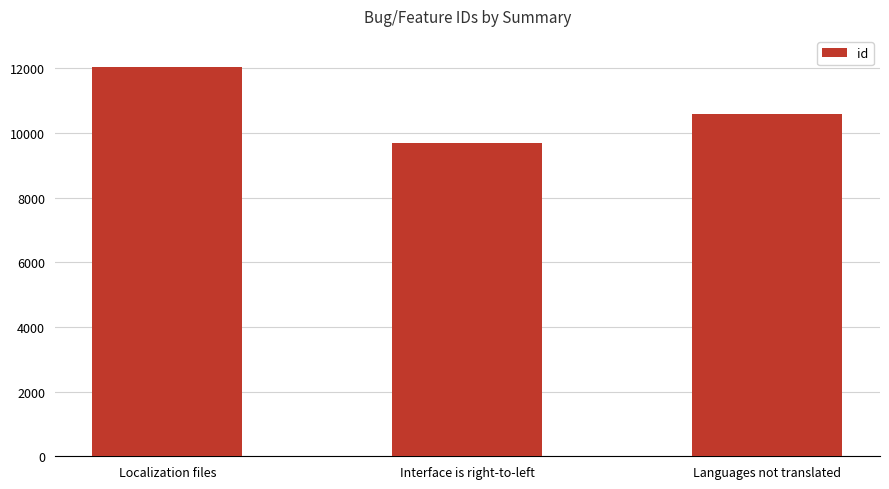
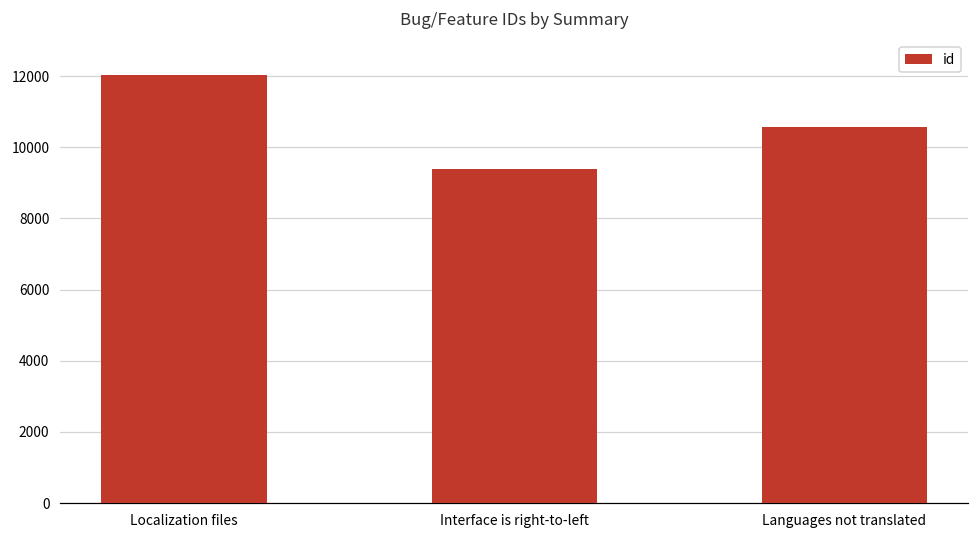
  {
    "Localization files": 12000,
-   "Interface is right-to-left": 9700,
+   "Interface is right-to-left": 9400,
    "Languages not translated": 10600
  }
